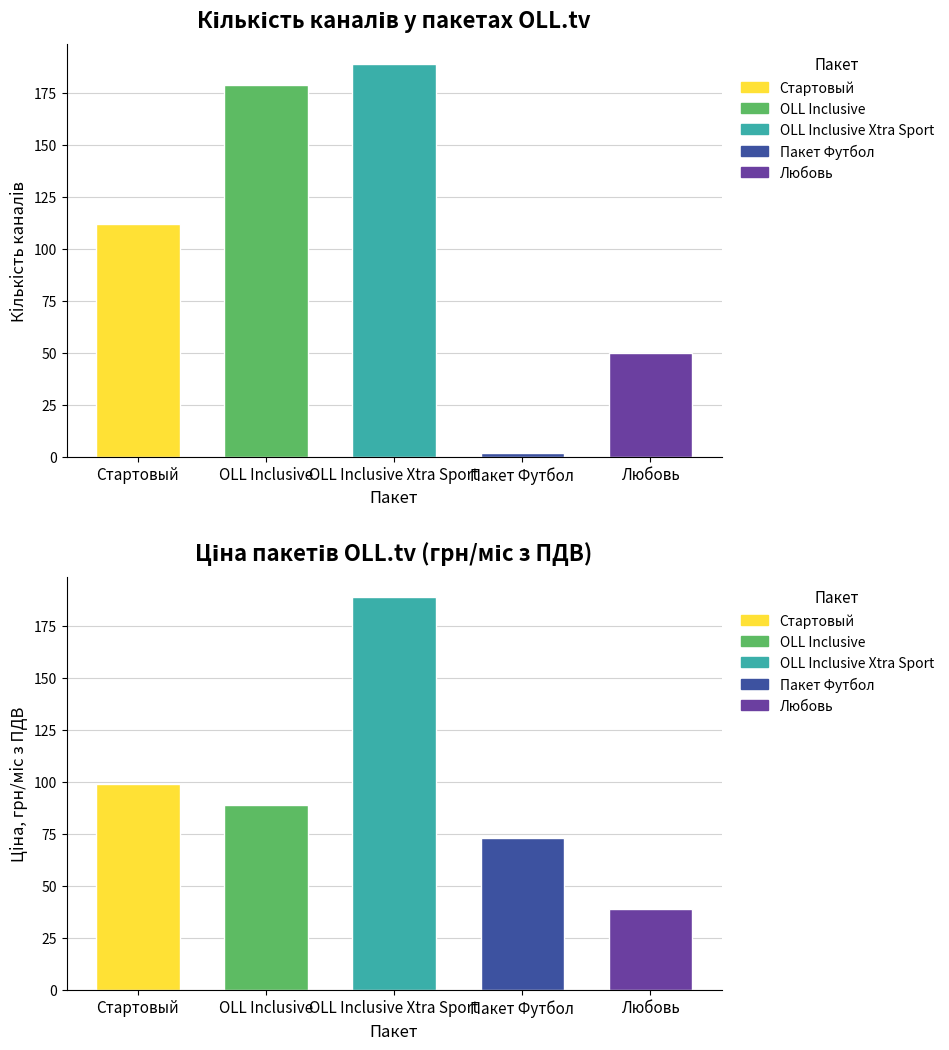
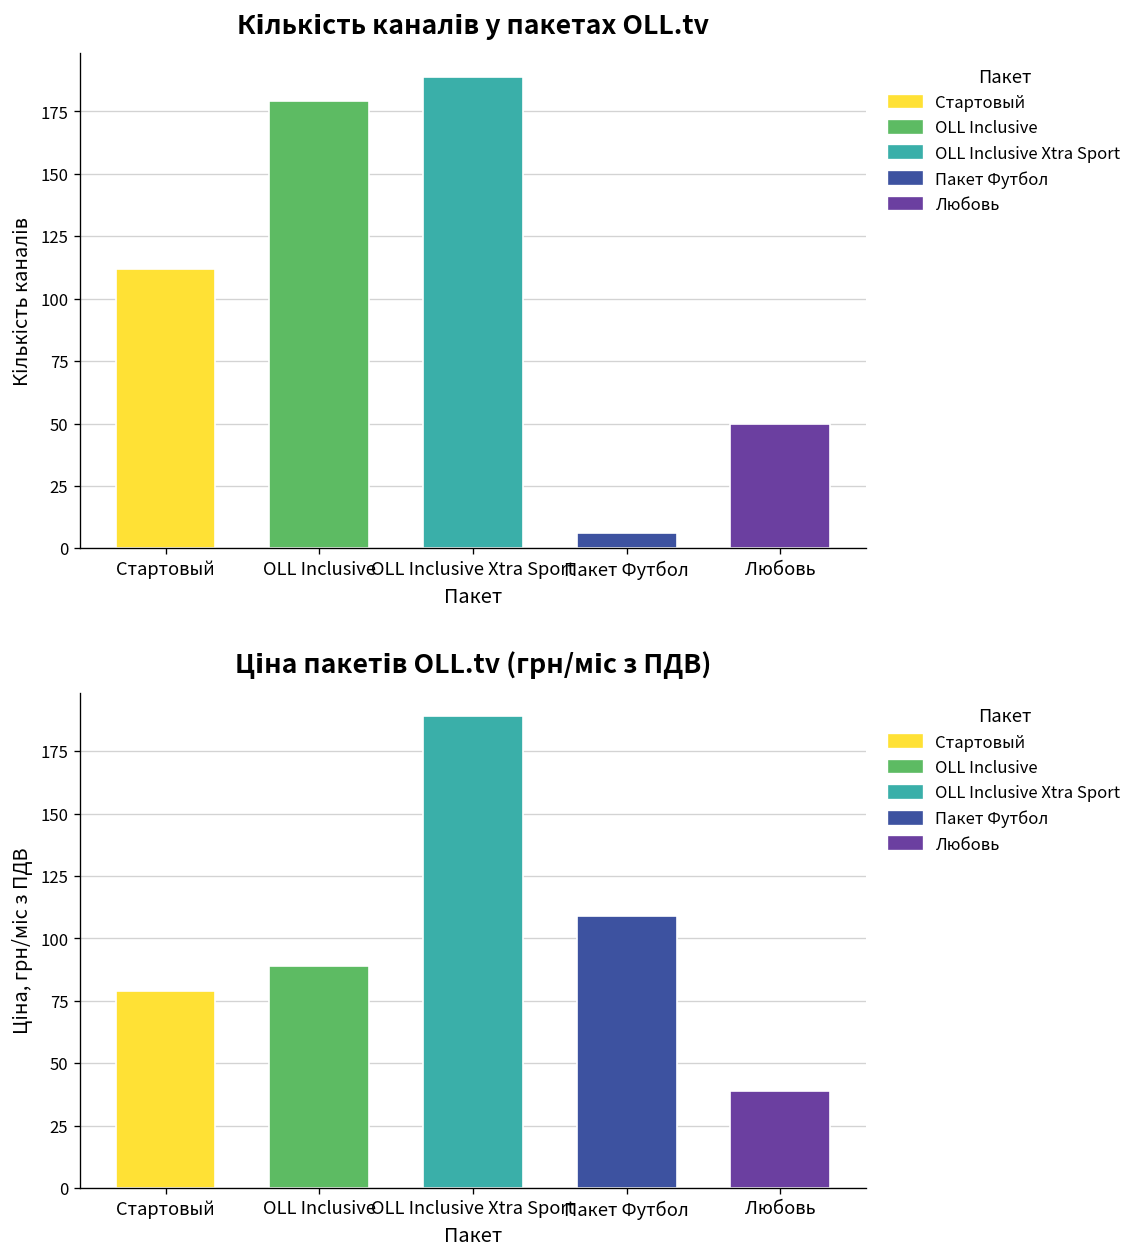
  {
    "Кількість каналів у пакетах OLL.tv": {
      "Стартовый": 112,
      "OLL Inclusive": 179,
      "OLL Inclusive Xtra Sport": 189,
-     "Пакет Футбол": 2,
+     "Пакет Футбол": 6,
      "Любовь": 50
    },
    "Ціна пакетів OLL.tv (грн/міс з ПДВ)": {
-     "Стартовый": 99,
+     "Стартовый": 79,
      "OLL Inclusive": 89,
      "OLL Inclusive Xtra Sport": 189,
-     "Пакет Футбол": 73,
+     "Пакет Футбол": 109,
      "Любовь": 39
    }
  }
